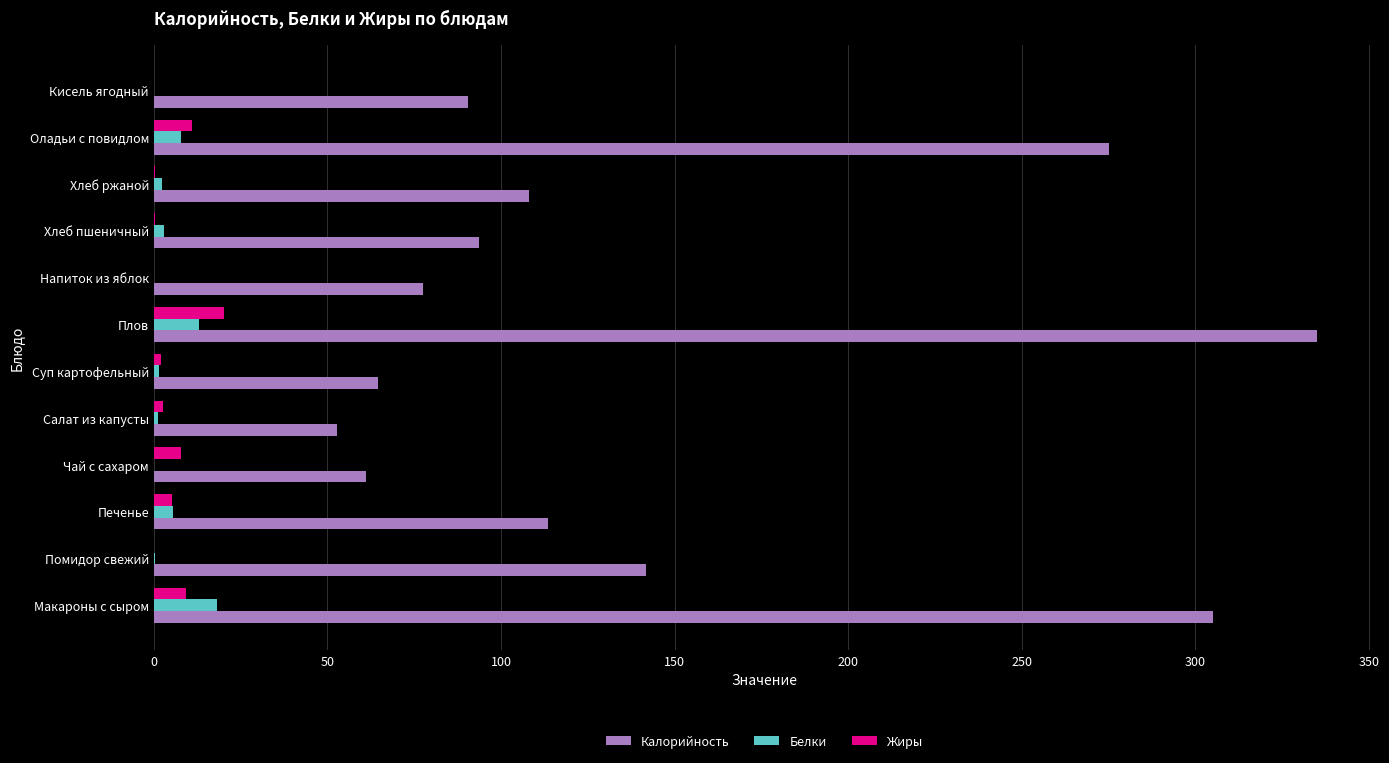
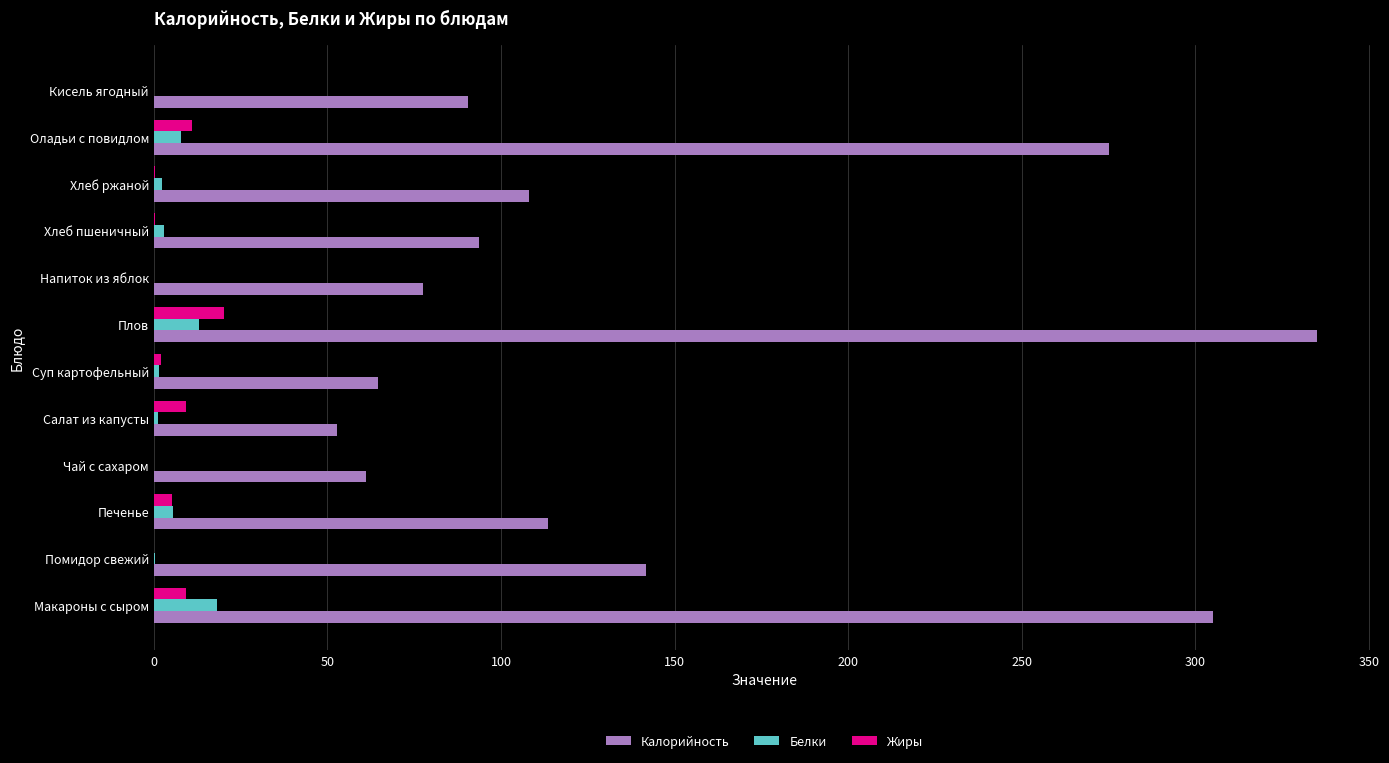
  {
    "Калорийность": {
      "Кисель ягодный": 91,
      "Оладьи с повидлом": 275,
      "Хлеб ржаной": 108,
      "Хлеб пшеничный": 94,
      "Напиток из яблок": 78,
      "Плов": 335,
      "Суп картофельный": 65,
      "Салат из капусты": 53,
      "Чай с сахаром": 61,
      "Печенье": 114,
      "Помидор свежий": 142,
      "Макароны с сыром": 305
    },
    "Белки": {
      "Оладьи с повидлом": 8,
      "Хлеб ржаной": 2,
      "Хлеб пшеничный": 3,
      "Плов": 13,
      "Суп картофельный": 2,
      "Салат из капусты": 1,
      "Печенье": 6,
      "Макароны с сыром": 18
    },
    "Жиры": {
      "Оладьи с повидлом": 11,
      "Плов": 20,
      "Суп картофельный": 2,
-     "Салат из капусты": 3,
-     "Чай с сахаром": 8,
+     "Салат из капусты": 9,
+     "Чай с сахаром": 0,
      "Печенье": 5,
      "Макароны с сыром": 9
    }
  }
